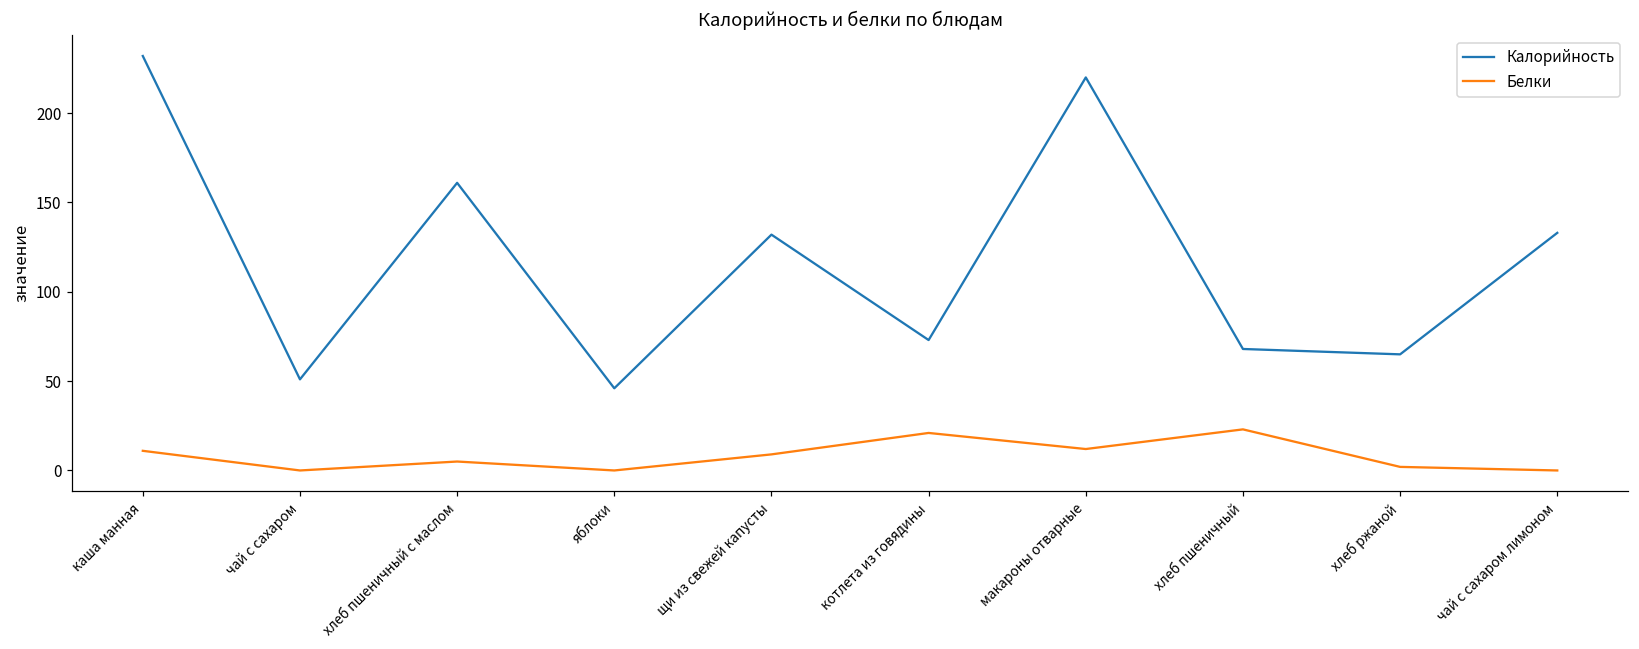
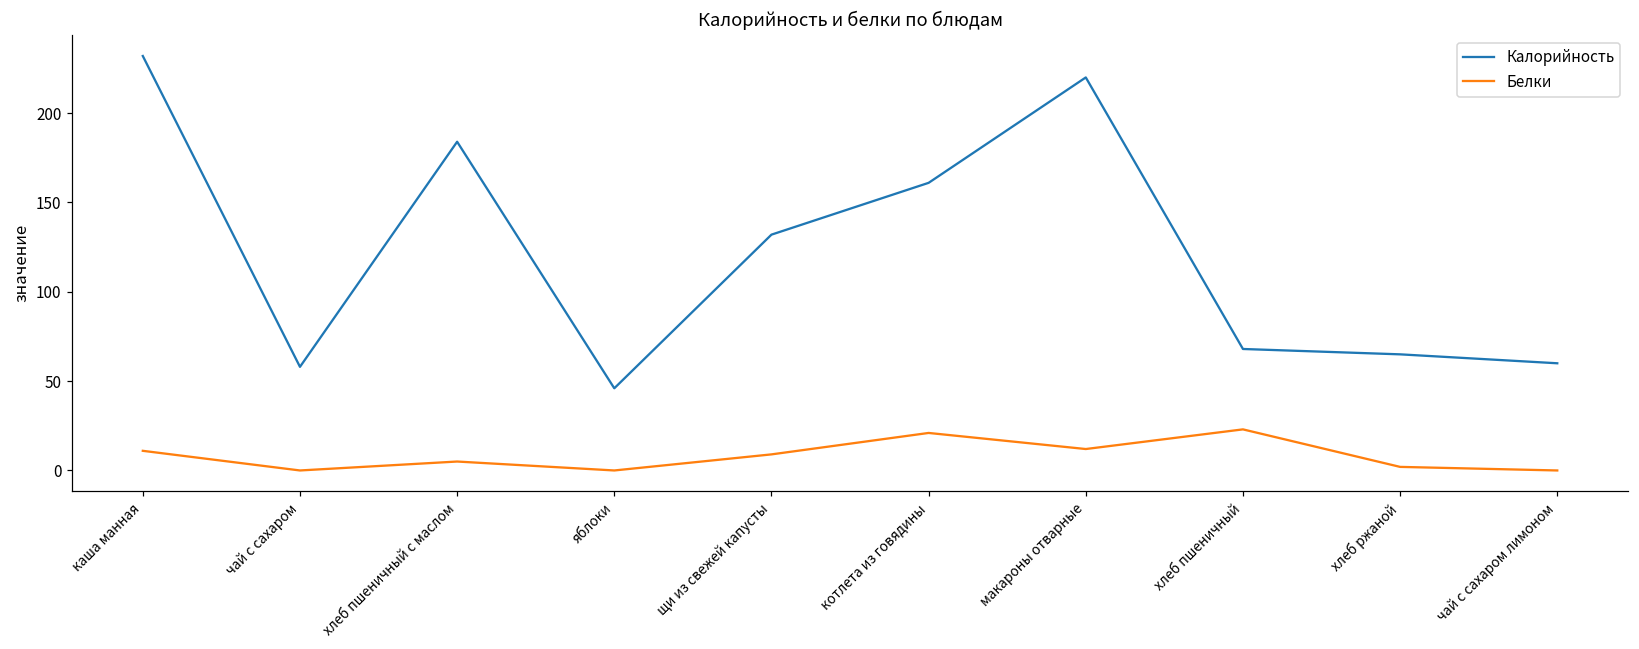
  {
    "Калорийность": {
      "каша манная": 232,
-     "чай с сахаром": 51,
-     "хлеб пшеничный с маслом": 161,
+     "чай с сахаром": 58,
+     "хлеб пшеничный с маслом": 184,
      "яблоки": 46,
      "щи из свежей капусты": 132,
-     "котлета из говядины": 73,
+     "котлета из говядины": 161,
      "макароны отварные": 220,
      "хлеб пшеничный": 68,
      "хлеб ржаной": 65,
-     "чай с сахаром лимоном": 133
+     "чай с сахаром лимоном": 60
    },
    "Белки": {
      "каша манная": 11,
      "чай с сахаром": 0,
      "хлеб пшеничный с маслом": 5,
      "яблоки": 0,
      "щи из свежей капусты": 9,
      "котлета из говядины": 21,
      "макароны отварные": 12,
      "хлеб пшеничный": 23,
      "хлеб ржаной": 2,
      "чай с сахаром лимоном": 0
    }
  }
